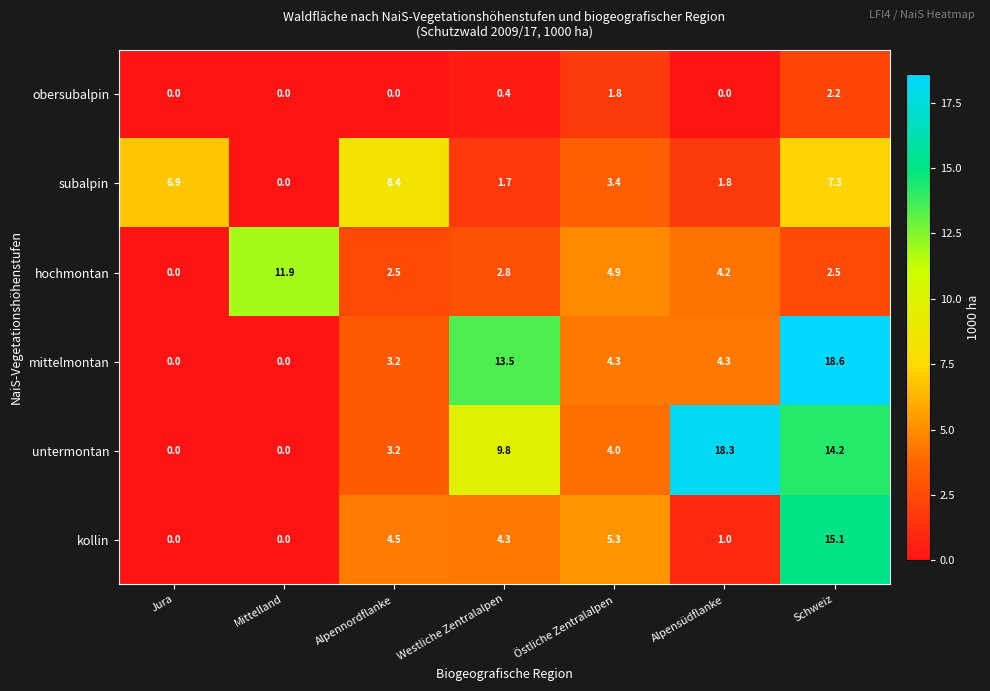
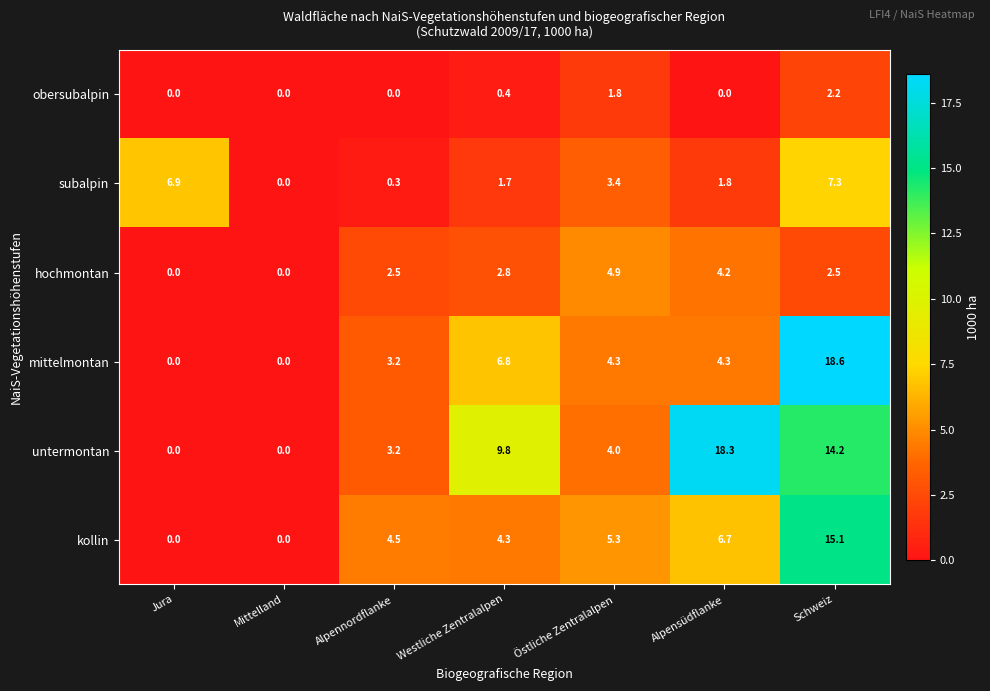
  {
    "obersubalpin": {
      "Jura": 0.0,
      "Mittelland": 0.0,
      "Alpennordflanke": 0.0,
      "Westliche Zentralalpen": 0.4,
      "Östliche Zentralalpen": 1.8,
      "Alpensüdflanke": 0.0,
      "Schweiz": 2.2
    },
    "subalpin": {
      "Jura": 6.9,
      "Mittelland": 0.0,
-     "Alpennordflanke": 8.4,
+     "Alpennordflanke": 0.3,
      "Westliche Zentralalpen": 1.7,
      "Östliche Zentralalpen": 3.4,
      "Alpensüdflanke": 1.8,
      "Schweiz": 7.3
    },
    "hochmontan": {
      "Jura": 0.0,
-     "Mittelland": 11.9,
+     "Mittelland": 0.0,
      "Alpennordflanke": 2.5,
      "Westliche Zentralalpen": 2.8,
      "Östliche Zentralalpen": 4.9,
      "Alpensüdflanke": 4.2,
      "Schweiz": 2.5
    },
    "mittelmontan": {
      "Jura": 0.0,
      "Mittelland": 0.0,
      "Alpennordflanke": 3.2,
-     "Westliche Zentralalpen": 13.5,
+     "Westliche Zentralalpen": 6.8,
      "Östliche Zentralalpen": 4.3,
      "Alpensüdflanke": 4.3,
      "Schweiz": 18.6
    },
    "untermontan": {
      "Jura": 0.0,
      "Mittelland": 0.0,
      "Alpennordflanke": 3.2,
      "Westliche Zentralalpen": 9.8,
      "Östliche Zentralalpen": 4.0,
      "Alpensüdflanke": 18.3,
      "Schweiz": 14.2
    },
    "kollin": {
      "Jura": 0.0,
      "Mittelland": 0.0,
      "Alpennordflanke": 4.5,
      "Westliche Zentralalpen": 4.3,
      "Östliche Zentralalpen": 5.3,
-     "Alpensüdflanke": 1.0,
+     "Alpensüdflanke": 6.7,
      "Schweiz": 15.1
    }
  }
